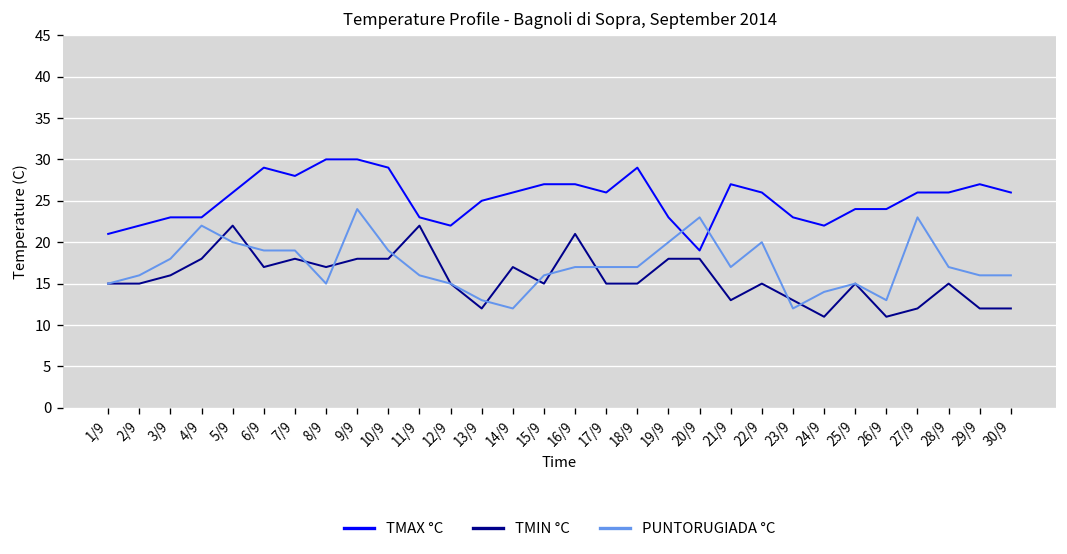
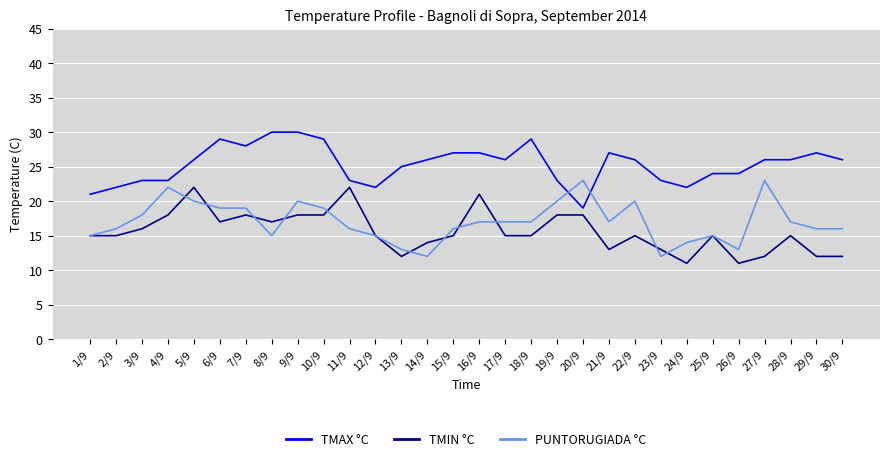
  {
    "TMAX °C": {
      "1/9": 21,
      "2/9": 22,
      "3/9": 23,
      "4/9": 23,
      "5/9": 26,
      "6/9": 29,
      "7/9": 28,
      "8/9": 30,
      "9/9": 30,
      "10/9": 29,
      "11/9": 23,
      "12/9": 22,
      "13/9": 25,
      "14/9": 26,
      "15/9": 27,
      "16/9": 27,
      "17/9": 26,
      "18/9": 29,
      "19/9": 23,
      "20/9": 19,
      "21/9": 27,
      "22/9": 26,
      "23/9": 23,
      "24/9": 22,
      "25/9": 24,
      "26/9": 24,
      "27/9": 26,
      "28/9": 26,
      "29/9": 27,
      "30/9": 26
    },
    "TMIN °C": {
      "2/9": 15,
      "3/9": 16,
      "4/9": 18,
      "5/9": 22,
      "6/9": 17,
      "7/9": 18,
      "8/9": 17,
      "9/9": 18,
      "10/9": 18,
      "11/9": 22,
      "13/9": 12,
-     "14/9": 17,
+     "14/9": 14,
      "15/9": 15,
      "16/9": 21,
      "17/9": 15,
      "18/9": 15,
      "19/9": 18,
      "20/9": 18,
      "21/9": 13,
      "22/9": 15,
      "23/9": 13,
      "24/9": 11,
      "26/9": 11,
      "27/9": 12,
      "28/9": 15,
      "29/9": 12,
      "30/9": 12
    },
    "PUNTORUGIADA °C": {
      "2/9": 16,
      "3/9": 18,
      "4/9": 22,
      "5/9": 20,
      "6/9": 19,
      "7/9": 19,
      "8/9": 15,
-     "9/9": 24,
+     "9/9": 20,
      "10/9": 19,
      "11/9": 16,
      "13/9": 13,
      "14/9": 12,
      "15/9": 16,
      "16/9": 17,
      "17/9": 17,
      "18/9": 17,
      "19/9": 20,
      "20/9": 23,
      "21/9": 17,
      "22/9": 20,
      "23/9": 12,
      "24/9": 14,
      "26/9": 13,
      "27/9": 23,
      "28/9": 17,
      "29/9": 16,
      "30/9": 16
    }
  }
